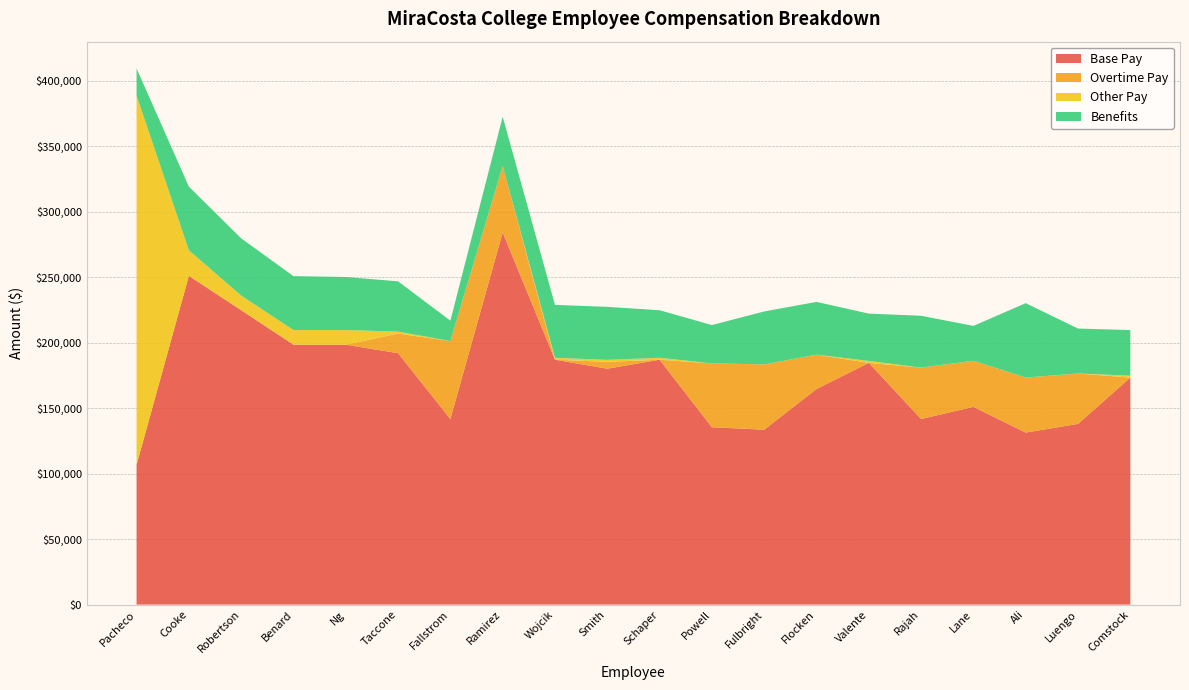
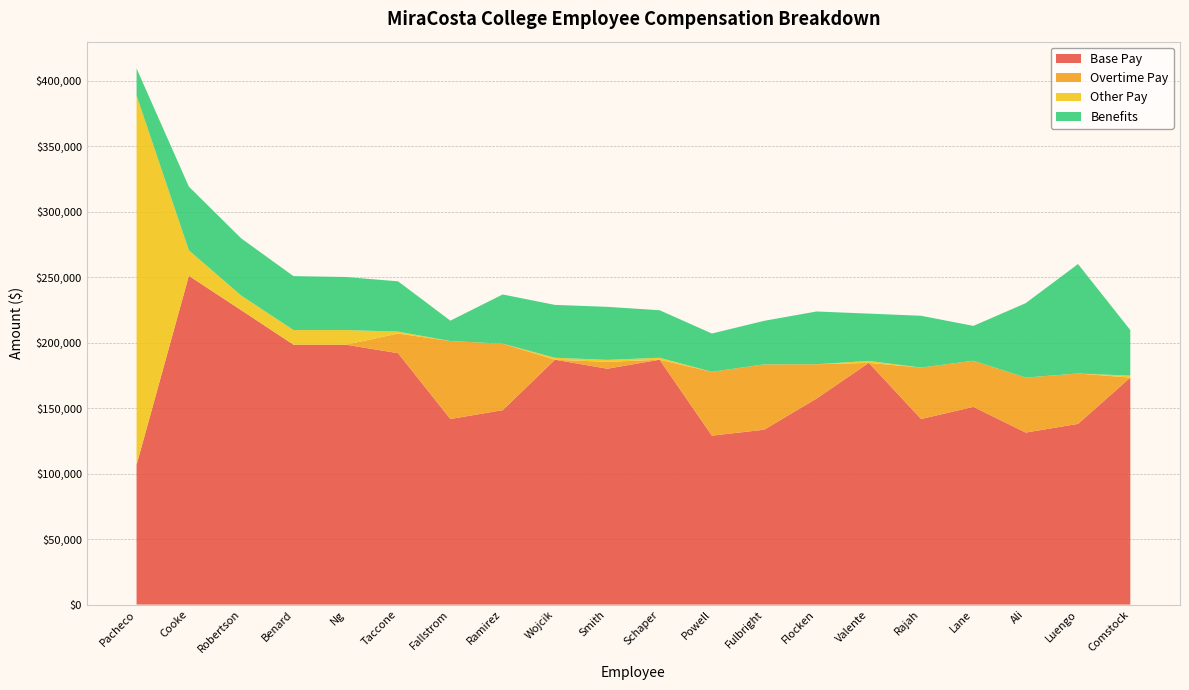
  {
    "Base Pay": {
      "Taccone": "$192,000",
      "Fallstrom": "$142,000",
-     "Ramirez": "$284,000",
+     "Ramirez": "$148,000",
      "Smith": "$180,000",
-     "Powell": "$135,000",
+     "Powell": "$129,000",
      "Fulbright": "$134,000",
-     "Flocken": "$165,000",
+     "Flocken": "$157,000",
      "Rajah": "$142,000",
      "Lane": "$151,000",
      "Ali": "$131,000",
      "Luengo": "$138,000"
    },
    "Benefits": {
      "Pacheco": "$21,000",
      "Cooke": "$49,000",
      "Robertson": "$44,000",
      "Benard": "$41,000",
      "Ng": "$41,000",
      "Taccone": "$38,000",
      "Fallstrom": "$16,000",
      "Ramirez": "$38,000",
      "Wojcik": "$40,000",
      "Smith": "$41,000",
      "Schaper": "$36,000",
      "Powell": "$29,000",
-     "Fulbright": "$40,000",
+     "Fulbright": "$33,000",
      "Flocken": "$40,000",
      "Valente": "$36,000",
      "Rajah": "$40,000",
      "Lane": "$27,000",
      "Ali": "$57,000",
-     "Luengo": "$34,000",
+     "Luengo": "$84,000",
      "Comstock": "$35,000"
    }
  }
